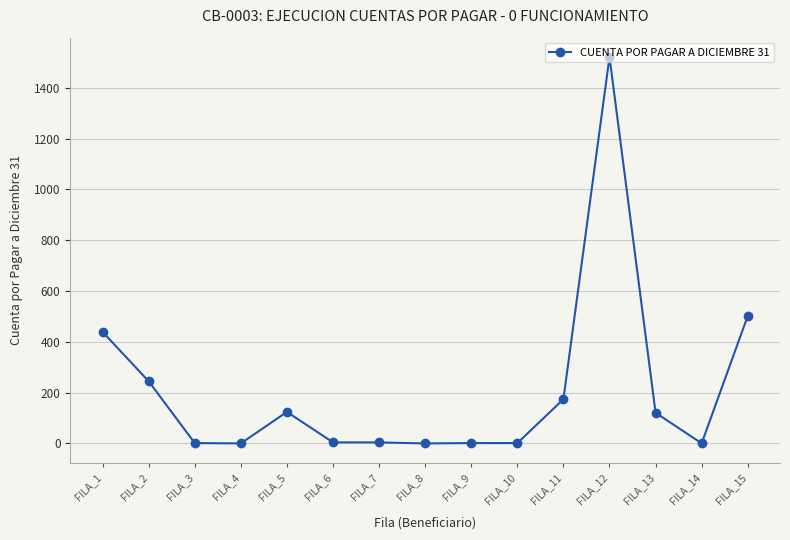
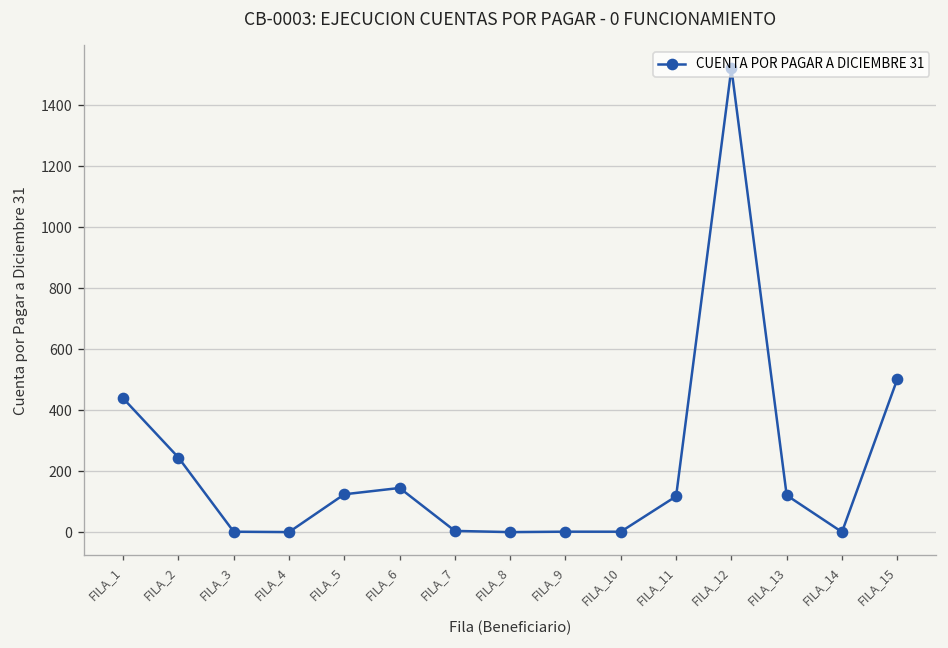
  {
    "FILA_1": 440,
    "FILA_2": 240,
    "FILA_3": 0,
    "FILA_4": 0,
    "FILA_5": 120,
-   "FILA_6": 0,
+   "FILA_6": 140,
    "FILA_7": 0,
    "FILA_8": 0,
    "FILA_9": 0,
    "FILA_10": 0,
-   "FILA_11": 170,
+   "FILA_11": 120,
    "FILA_13": 120,
    "FILA_14": 0,
    "FILA_15": 500
  }
